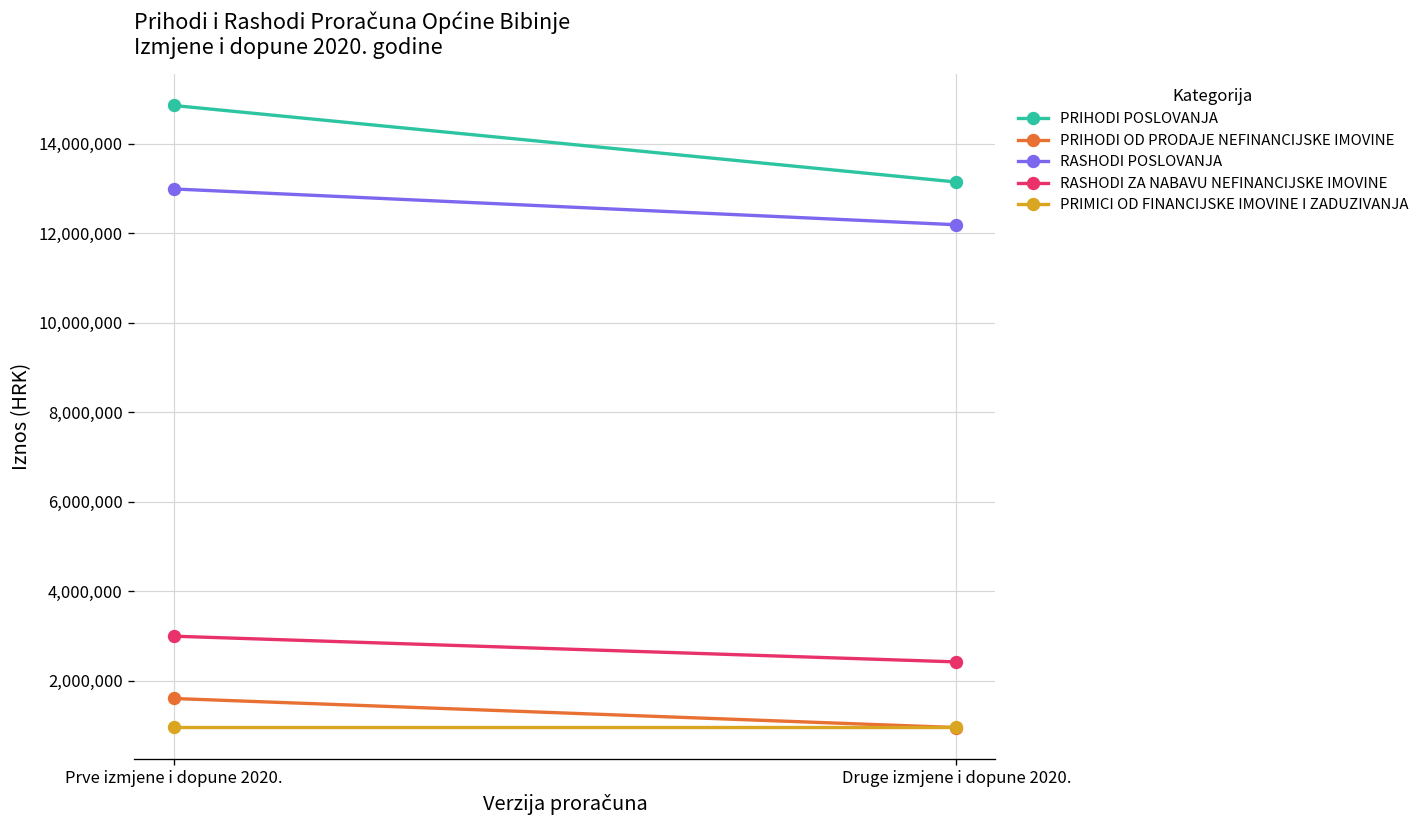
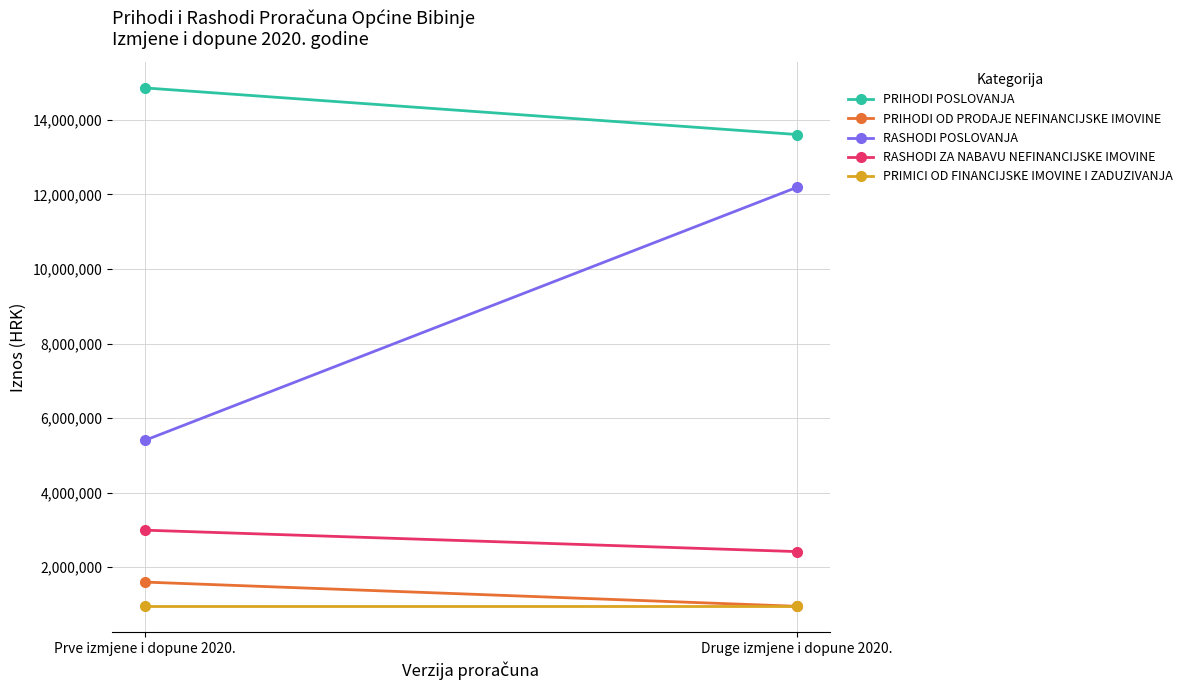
  {
    "PRIHODI POSLOVANJA": {
      "Prve izmjene i dopune 2020.": "14,900,000",
-     "Druge izmjene i dopune 2020.": "13,100,000"
+     "Druge izmjene i dopune 2020.": "13,600,000"
    },
    "RASHODI POSLOVANJA": {
-     "Prve izmjene i dopune 2020.": "13,000,000",
+     "Prve izmjene i dopune 2020.": "5,400,000",
      "Druge izmjene i dopune 2020.": "12,200,000"
    },
    "RASHODI ZA NABAVU NEFINANCIJSKE IMOVINE": {
      "Prve izmjene i dopune 2020.": "3,000,000",
      "Druge izmjene i dopune 2020.": "2,400,000"
    }
  }
